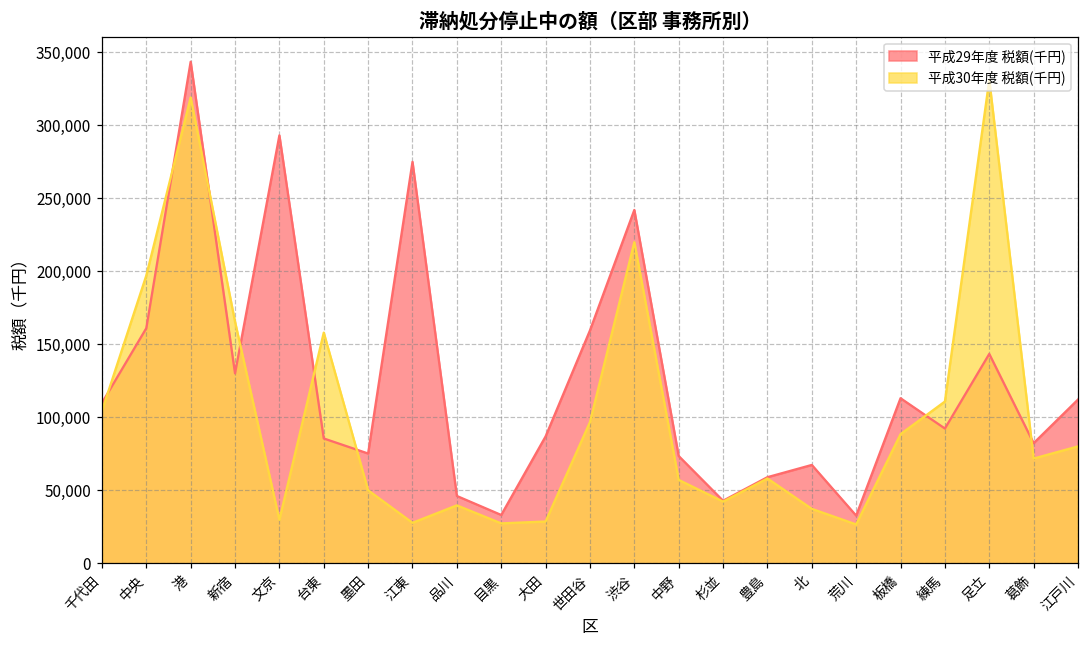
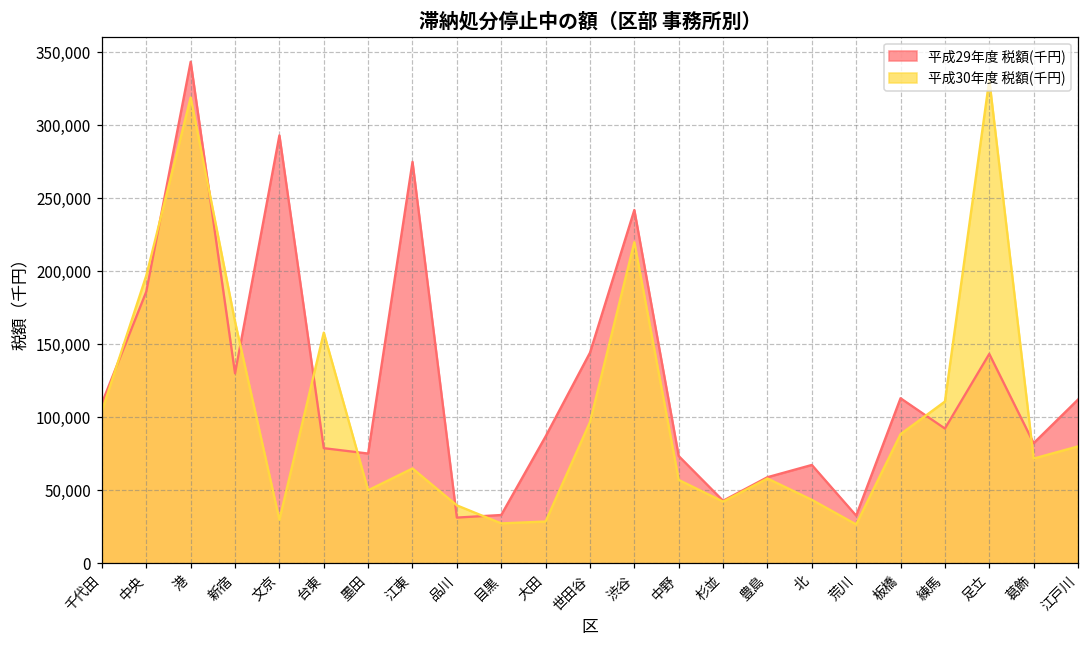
  {
    "平成29年度 税額(千円)": {
      "千代田": "110,000",
-     "中央": "161,000",
+     "中央": "186,000",
      "港": "344,000",
      "新宿": "130,000",
      "文京": "293,000",
-     "台東": "85,000",
+     "台東": "79,000",
      "墨田": "75,000",
      "江東": "275,000",
-     "品川": "46,000",
+     "品川": "31,000",
      "目黒": "33,000",
      "大田": "87,000",
-     "世田谷": "160,000",
+     "世田谷": "144,000",
      "渋谷": "242,000",
      "中野": "73,000",
      "北": "67,000",
      "荒川": "33,000",
      "板橋": "113,000",
      "練馬": "92,000",
      "足立": "143,000",
      "葛飾": "82,000",
      "江戸川": "112,000"
    },
    "平成30年度 税額(千円)": {
      "千代田": "104,000",
      "中央": "197,000",
      "港": "319,000",
      "新宿": "166,000",
      "文京": "30,000",
      "台東": "158,000",
      "墨田": "50,000",
-     "江東": "28,000",
+     "江東": "65,000",
      "品川": "40,000",
      "目黒": "27,000",
      "大田": "29,000",
      "世田谷": "97,000",
      "渋谷": "220,000",
      "中野": "57,000",
-     "北": "37,000",
+     "北": "43,000",
      "荒川": "27,000",
      "板橋": "88,000",
      "練馬": "111,000",
      "葛飾": "72,000",
      "江戸川": "80,000"
    }
  }
